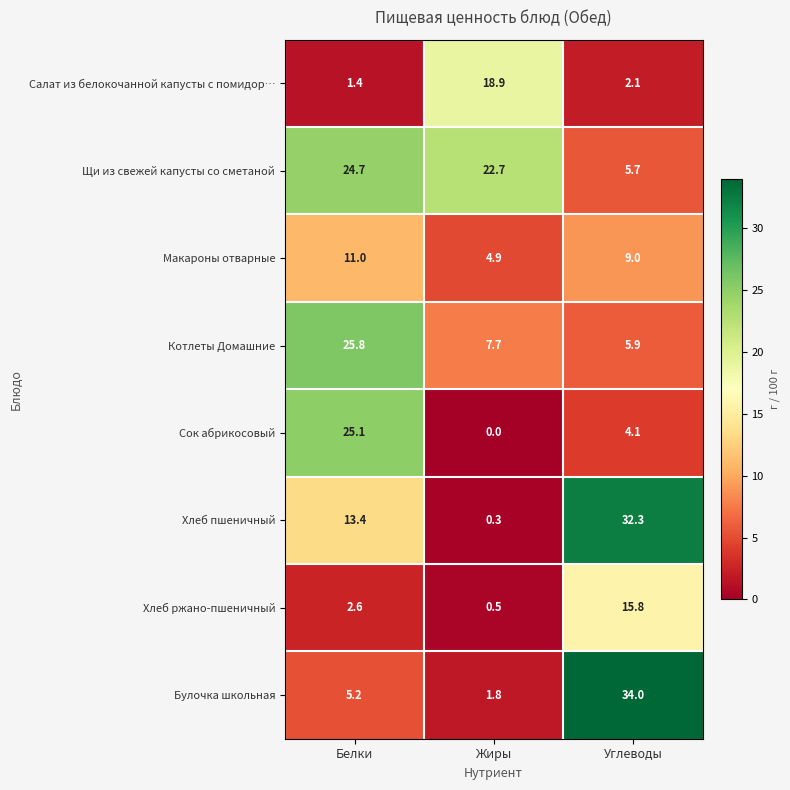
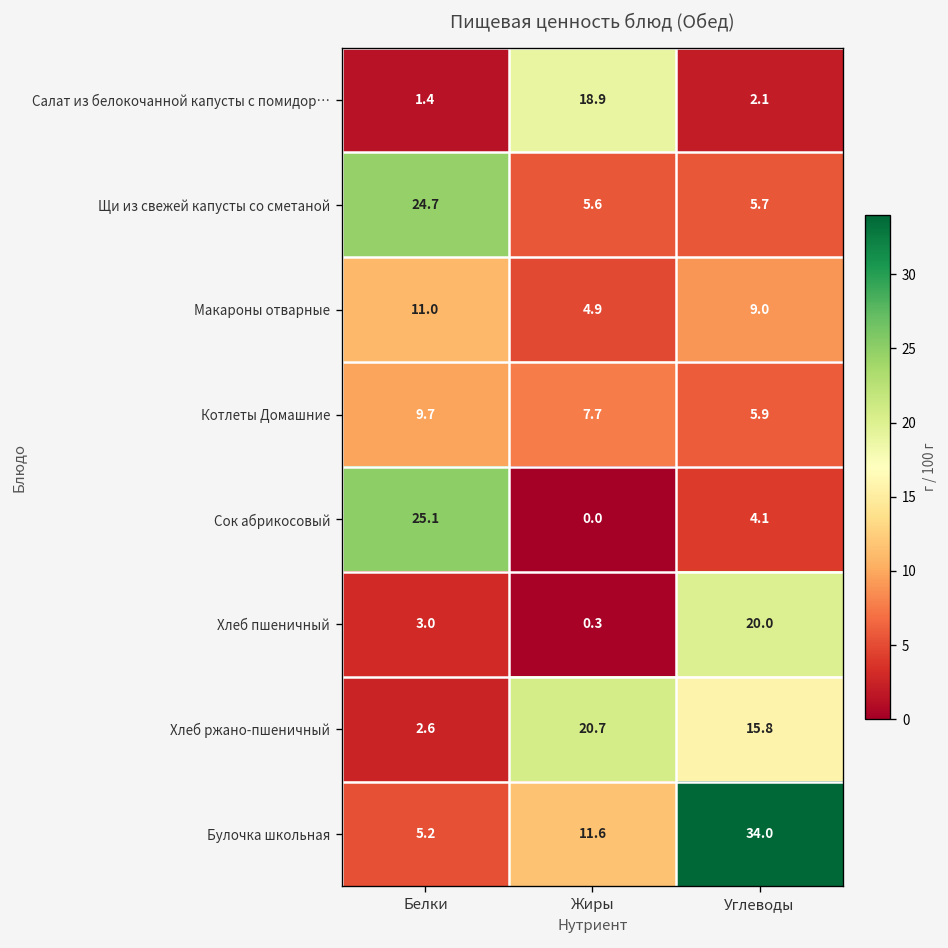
  {
    "Салат из белокочанной капусты с помидор…": {
      "Белки": 1.4,
      "Жиры": 18.9,
      "Углеводы": 2.1
    },
    "Щи из свежей капусты со сметаной": {
      "Белки": 24.7,
-     "Жиры": 22.7,
+     "Жиры": 5.6,
      "Углеводы": 5.7
    },
    "Макароны отварные": {
      "Белки": 11.0,
      "Жиры": 4.9,
      "Углеводы": 9.0
    },
    "Котлеты Домашние": {
-     "Белки": 25.8,
+     "Белки": 9.7,
      "Жиры": 7.7,
      "Углеводы": 5.9
    },
    "Сок абрикосовый": {
      "Белки": 25.1,
      "Жиры": 0.0,
      "Углеводы": 4.1
    },
    "Хлеб пшеничный": {
-     "Белки": 13.4,
+     "Белки": 3.0,
      "Жиры": 0.3,
-     "Углеводы": 32.3
+     "Углеводы": 20.0
    },
    "Хлеб ржано-пшеничный": {
      "Белки": 2.6,
-     "Жиры": 0.5,
+     "Жиры": 20.7,
      "Углеводы": 15.8
    },
    "Булочка школьная": {
      "Белки": 5.2,
-     "Жиры": 1.8,
+     "Жиры": 11.6,
      "Углеводы": 34.0
    }
  }
